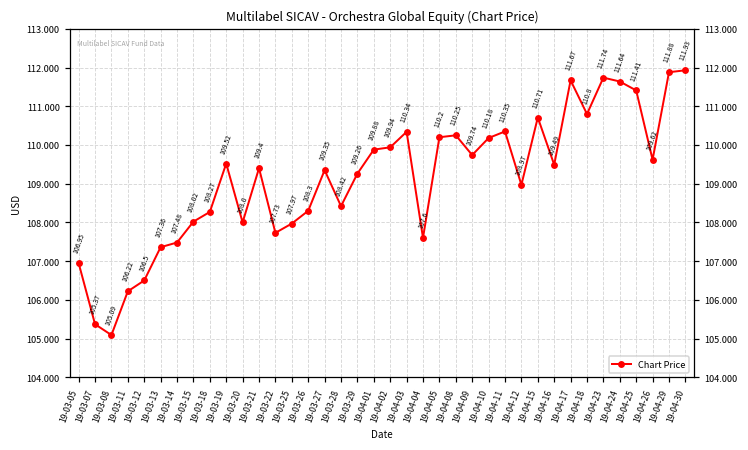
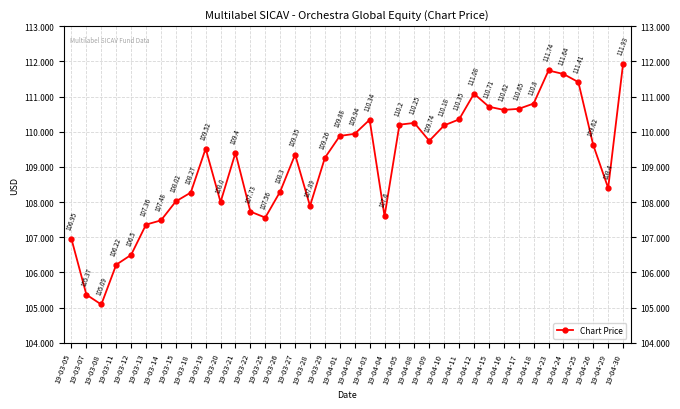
  {
    "19-03-05": 106.95,
    "19-03-07": 105.37,
    "19-03-08": 105.09,
    "19-03-11": 106.22,
    "19-03-12": 106.5,
    "19-03-13": 107.36,
    "19-03-14": 107.48,
    "19-03-15": 108.02,
    "19-03-18": 108.27,
    "19-03-19": 109.52,
    "19-03-20": 108.0,
    "19-03-21": 109.4,
    "19-03-22": 107.73,
-   "19-03-25": 107.97,
+   "19-03-25": 107.56,
    "19-03-26": 108.3,
    "19-03-27": 109.35,
-   "19-03-28": 108.42,
+   "19-03-28": 107.89,
    "19-03-29": 109.26,
    "19-04-01": 109.88,
    "19-04-02": 109.94,
    "19-04-03": 110.34,
    "19-04-04": 107.6,
    "19-04-05": 110.2,
    "19-04-08": 110.25,
    "19-04-09": 109.74,
    "19-04-10": 110.18,
    "19-04-11": 110.35,
-   "19-04-12": 108.97,
+   "19-04-12": 111.08,
    "19-04-15": 110.71,
-   "19-04-16": 109.49,
-   "19-04-17": 111.67,
+   "19-04-16": 110.62,
+   "19-04-17": 110.65,
    "19-04-18": 110.8,
    "19-04-23": 111.74,
    "19-04-24": 111.64,
    "19-04-25": 111.41,
    "19-04-26": 109.62,
-   "19-04-29": 111.88,
+   "19-04-29": 108.4,
    "19-04-30": 111.93
  }
